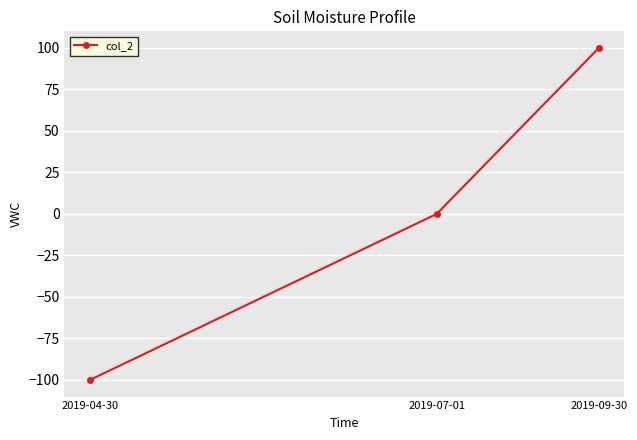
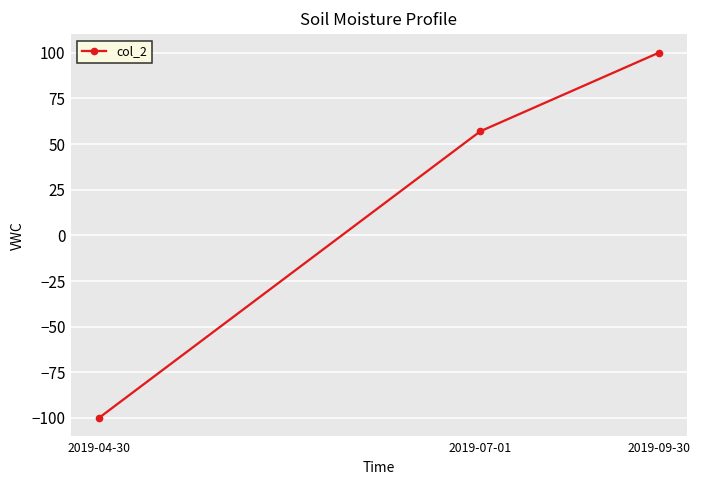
  {
    "2019-04-30": -100,
-   "2019-07-01": 0,
+   "2019-07-01": 57,
    "2019-09-30": 100
  }
